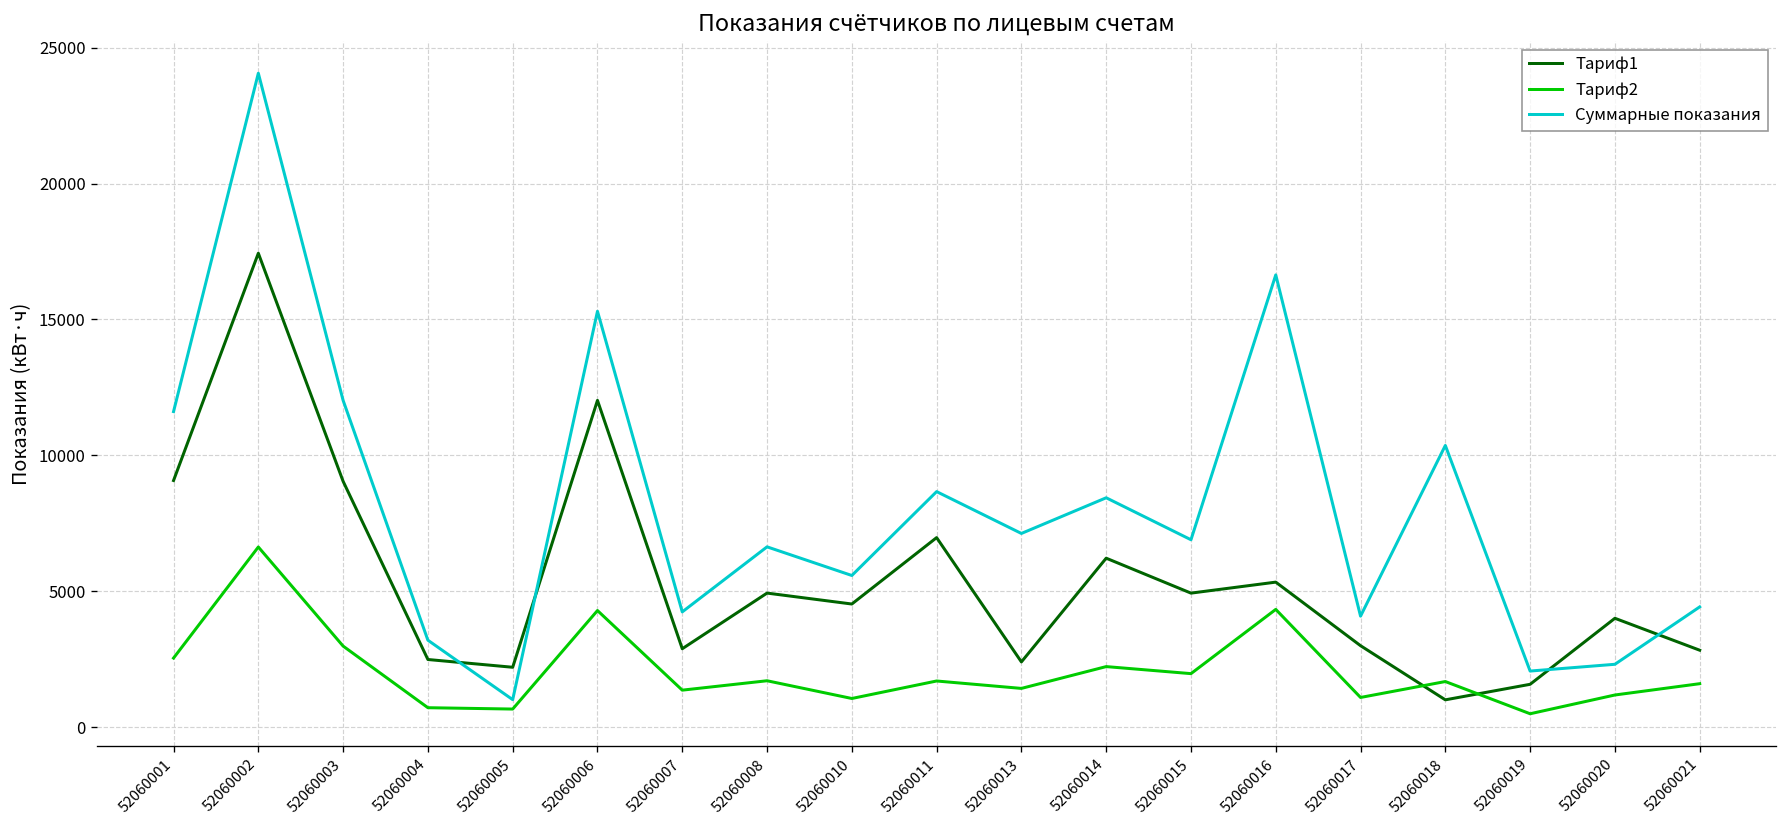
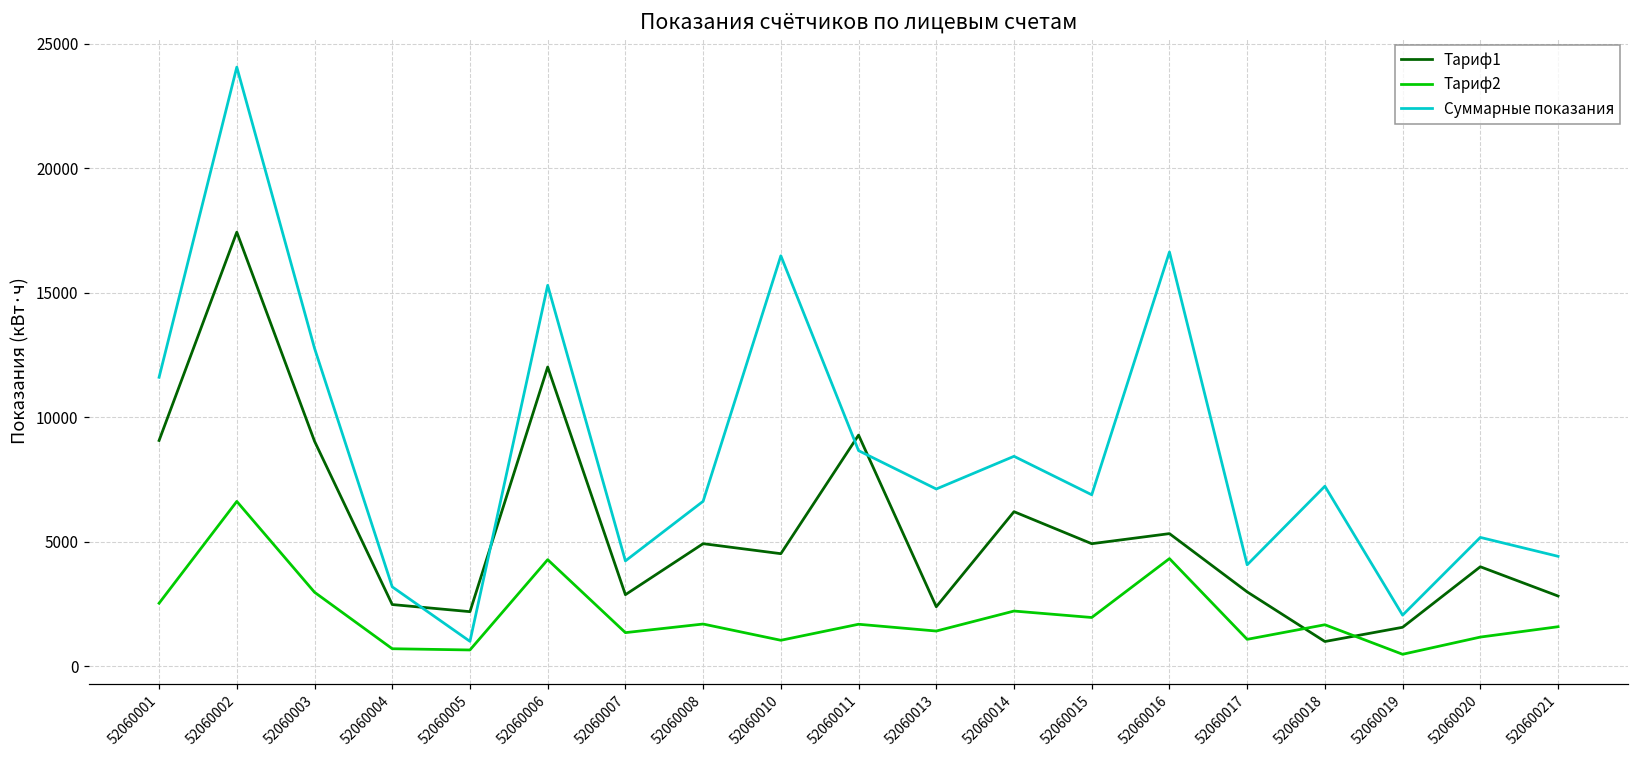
  {
    "Тариф1": {
      "52060001": 9100,
      "52060002": 17400,
      "52060003": 9000,
      "52060004": 2500,
      "52060005": 2200,
      "52060006": 12000,
      "52060007": 2900,
      "52060008": 4900,
      "52060010": 4500,
-     "52060011": 7000,
+     "52060011": 9300,
      "52060013": 2400,
      "52060014": 6200,
      "52060015": 4900,
      "52060016": 5300,
      "52060017": 3000,
      "52060018": 1000,
      "52060019": 1600,
      "52060020": 4000,
      "52060021": 2800
    },
    "Тариф2": {
      "52060001": 2500,
      "52060002": 6600,
      "52060003": 3000,
      "52060004": 700,
      "52060005": 700,
      "52060006": 4300,
      "52060007": 1400,
      "52060008": 1700,
      "52060010": 1000,
      "52060011": 1700,
      "52060013": 1400,
      "52060014": 2200,
      "52060015": 2000,
      "52060016": 4300,
      "52060017": 1100,
      "52060018": 1700,
      "52060019": 500,
      "52060020": 1200,
      "52060021": 1600
    },
    "Суммарные показания": {
      "52060001": 11600,
      "52060002": 24100,
-     "52060003": 12000,
+     "52060003": 12800,
      "52060004": 3200,
      "52060005": 1000,
      "52060006": 15300,
      "52060007": 4200,
      "52060008": 6600,
-     "52060010": 5600,
+     "52060010": 16500,
      "52060011": 8700,
      "52060013": 7100,
      "52060014": 8400,
      "52060015": 6900,
      "52060016": 16600,
      "52060017": 4100,
-     "52060018": 10400,
+     "52060018": 7200,
      "52060019": 2100,
-     "52060020": 2300,
+     "52060020": 5200,
      "52060021": 4400
    }
  }
